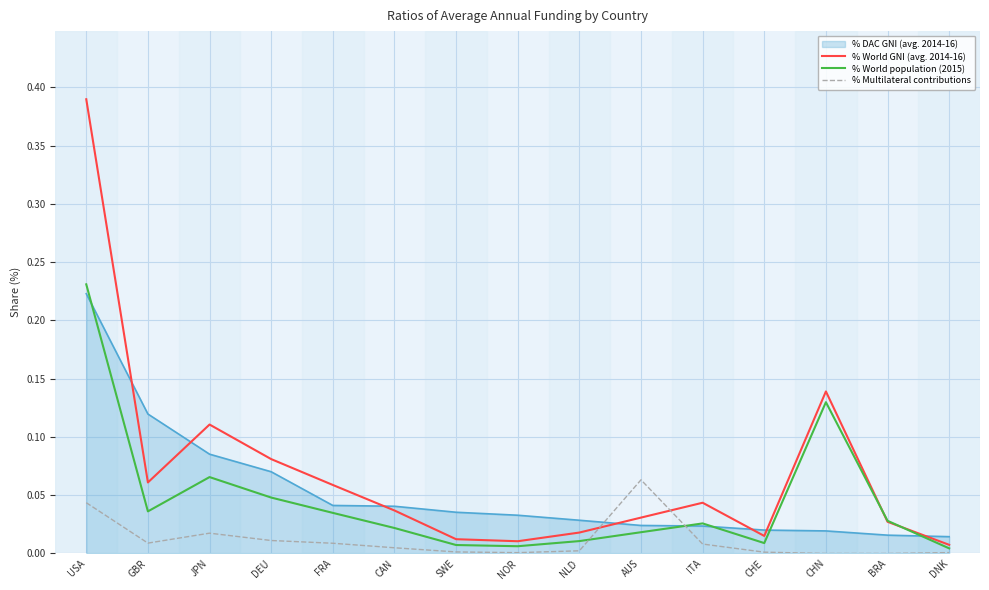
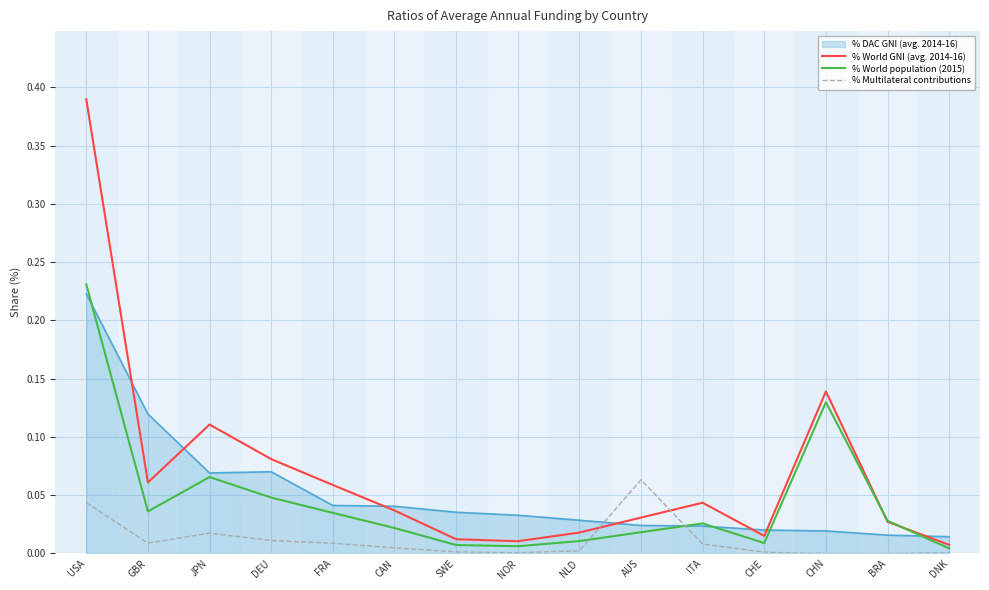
  {
    "% DAC GNI (avg. 2014-16)": {
      "USA": 0.223,
      "GBR": 0.120,
-     "JPN": 0.085,
+     "JPN": 0.069,
      "DEU": 0.070,
      "FRA": 0.041,
      "CAN": 0.041,
      "SWE": 0.035,
      "NOR": 0.033,
      "NLD": 0.029,
      "AUS": 0.024,
      "ITA": 0.024,
      "CHE": 0.020,
      "CHN": 0.019,
      "BRA": 0.016,
      "DNK": 0.014
    },
    "% World GNI (avg. 2014-16)": {
      "USA": 0.390,
      "GBR": 0.061,
      "JPN": 0.111,
      "DEU": 0.081,
      "FRA": 0.059,
      "CAN": 0.037,
      "SWE": 0.012,
      "NOR": 0.011,
      "NLD": 0.018,
      "AUS": 0.031,
      "ITA": 0.044,
      "CHE": 0.015,
      "CHN": 0.139,
      "DNK": 0.007
    },
    "% World population (2015)": {
      "USA": 0.231,
      "GBR": 0.036,
      "JPN": 0.066,
      "DEU": 0.048,
      "FRA": 0.035,
      "CAN": 0.022,
      "SWE": 0.007,
      "NOR": 0.006,
      "NLD": 0.011,
      "AUS": 0.018,
      "ITA": 0.026,
      "CHE": 0.009,
      "CHN": 0.130,
      "DNK": 0.004
    },
    "% Multilateral contributions": {
      "USA": 0.044,
      "GBR": 0.009,
      "JPN": 0.017,
      "DEU": 0.011,
      "FRA": 0.009,
      "CAN": 0.005,
      "SWE": 0.001,
      "NOR": 0.001,
      "NLD": 0.002,
      "AUS": 0.063,
      "ITA": 0.008,
      "CHE": 0.001,
      "CHN": 0.000,
      "BRA": 0.000,
      "DNK": 0.001
    }
  }
